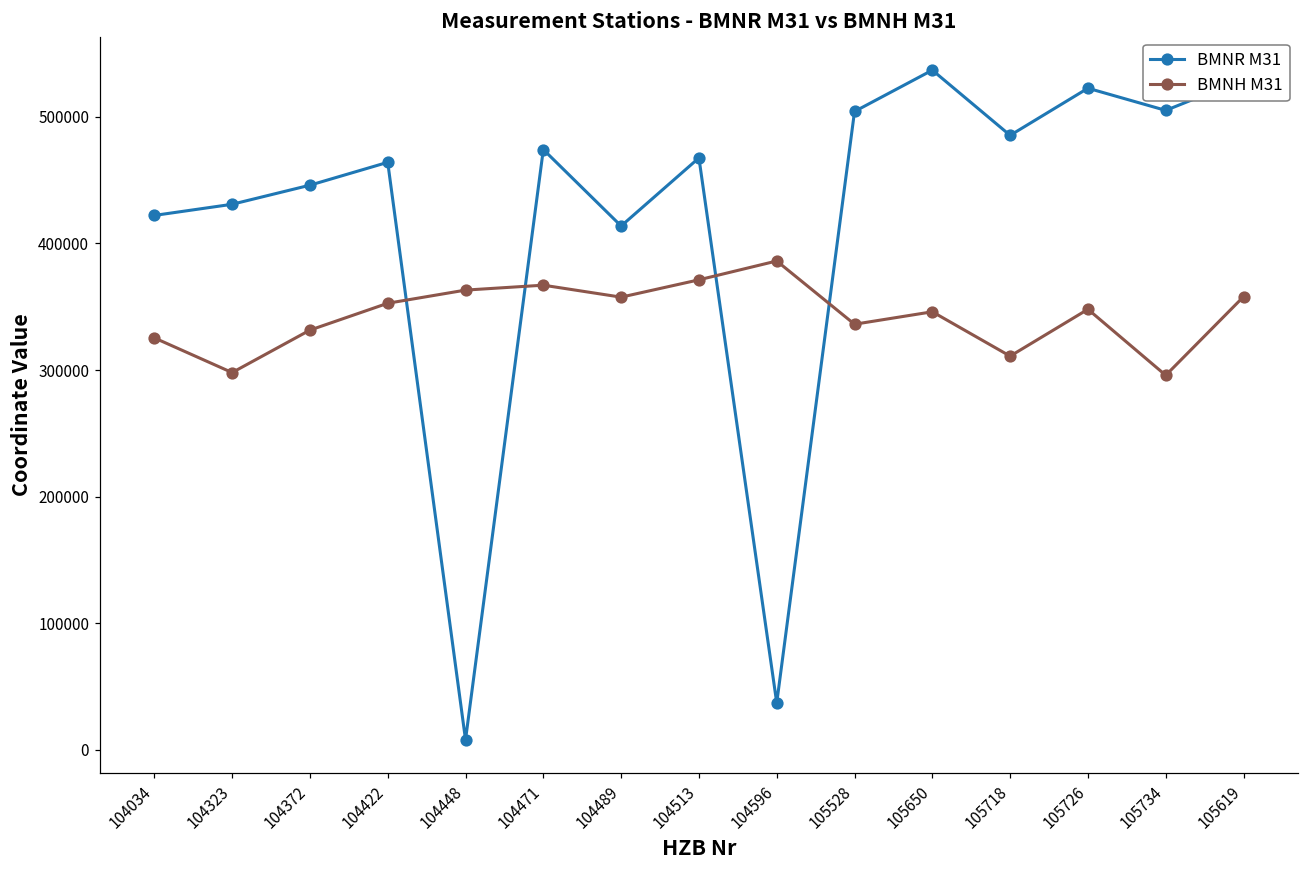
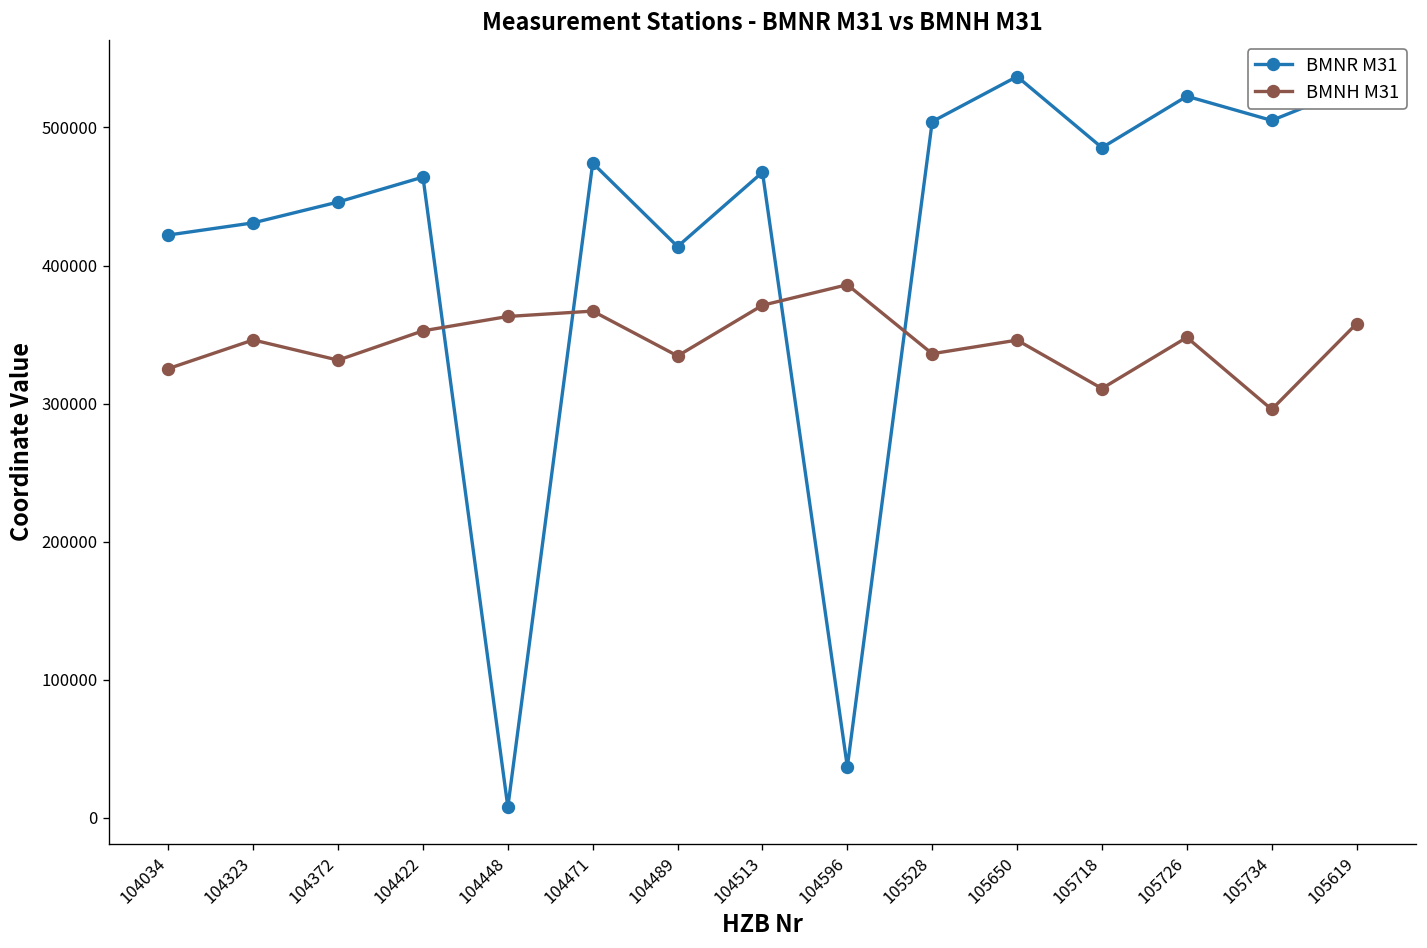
  {
    "BMNR M31": {
      "104034": 422000,
      "104323": 431000,
      "104372": 446000,
      "104422": 464000,
      "104448": 8000,
      "104471": 474000,
      "104489": 414000,
      "104513": 468000,
      "104596": 37000,
      "105528": 504000,
      "105650": 537000,
      "105718": 485000,
      "105726": 523000,
      "105734": 505000
    },
    "BMNH M31": {
      "104034": 325000,
-     "104323": 298000,
+     "104323": 346000,
      "104372": 332000,
      "104422": 353000,
      "104448": 363000,
      "104471": 367000,
-     "104489": 358000,
+     "104489": 335000,
      "104513": 371000,
      "104596": 386000,
      "105528": 336000,
      "105650": 346000,
      "105718": 311000,
      "105726": 348000,
      "105734": 296000,
      "105619": 358000
    }
  }
